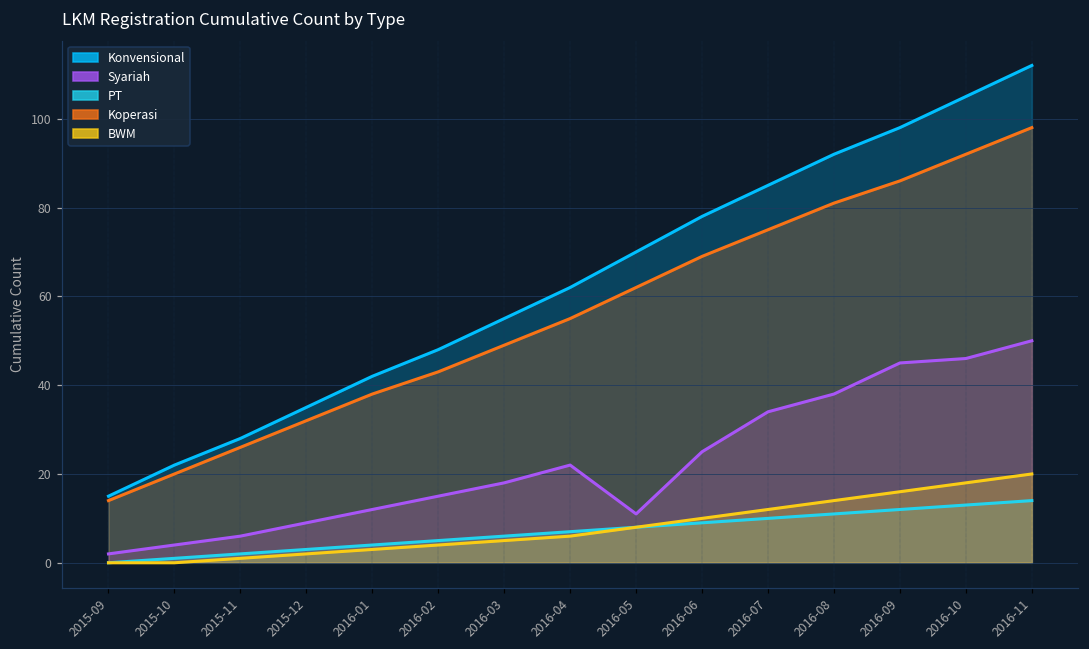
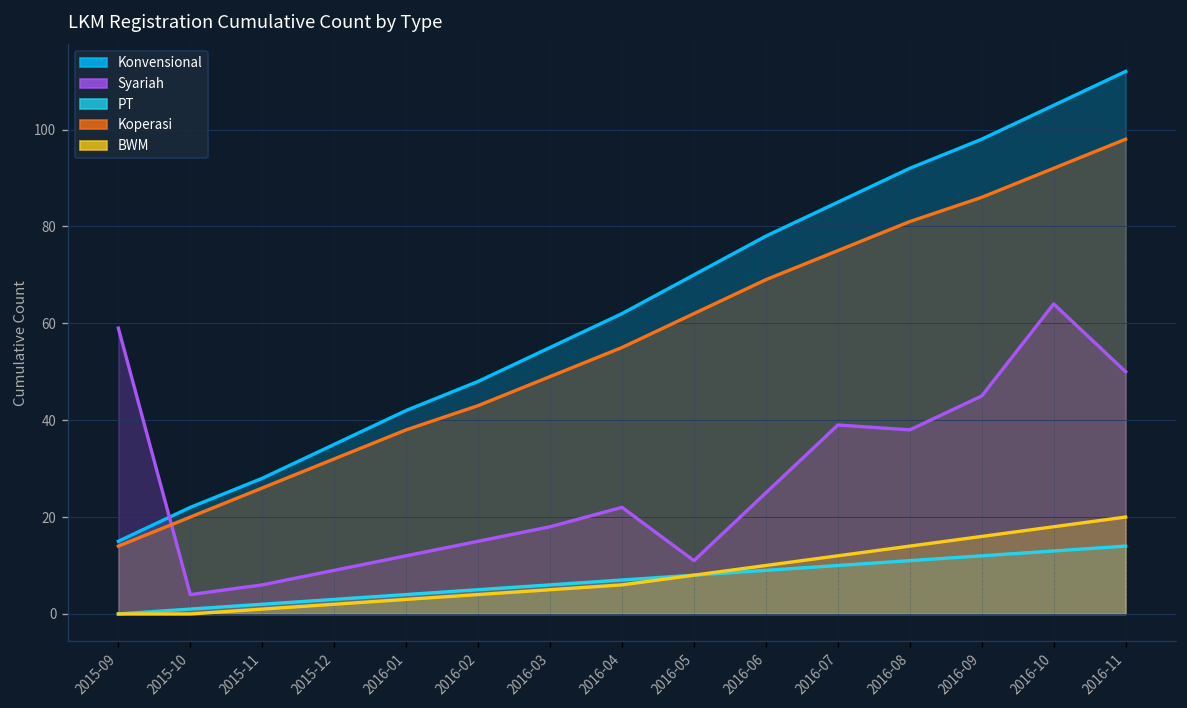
  {
    "Syariah": {
-     "2015-09": 2,
+     "2015-09": 59,
      "2015-10": 4,
      "2015-11": 6,
      "2015-12": 9,
      "2016-01": 12,
      "2016-02": 15,
      "2016-03": 18,
      "2016-04": 22,
      "2016-05": 11,
      "2016-06": 25,
-     "2016-07": 34,
+     "2016-07": 39,
      "2016-08": 38,
      "2016-09": 45,
-     "2016-10": 46,
+     "2016-10": 64,
      "2016-11": 50
    }
  }
